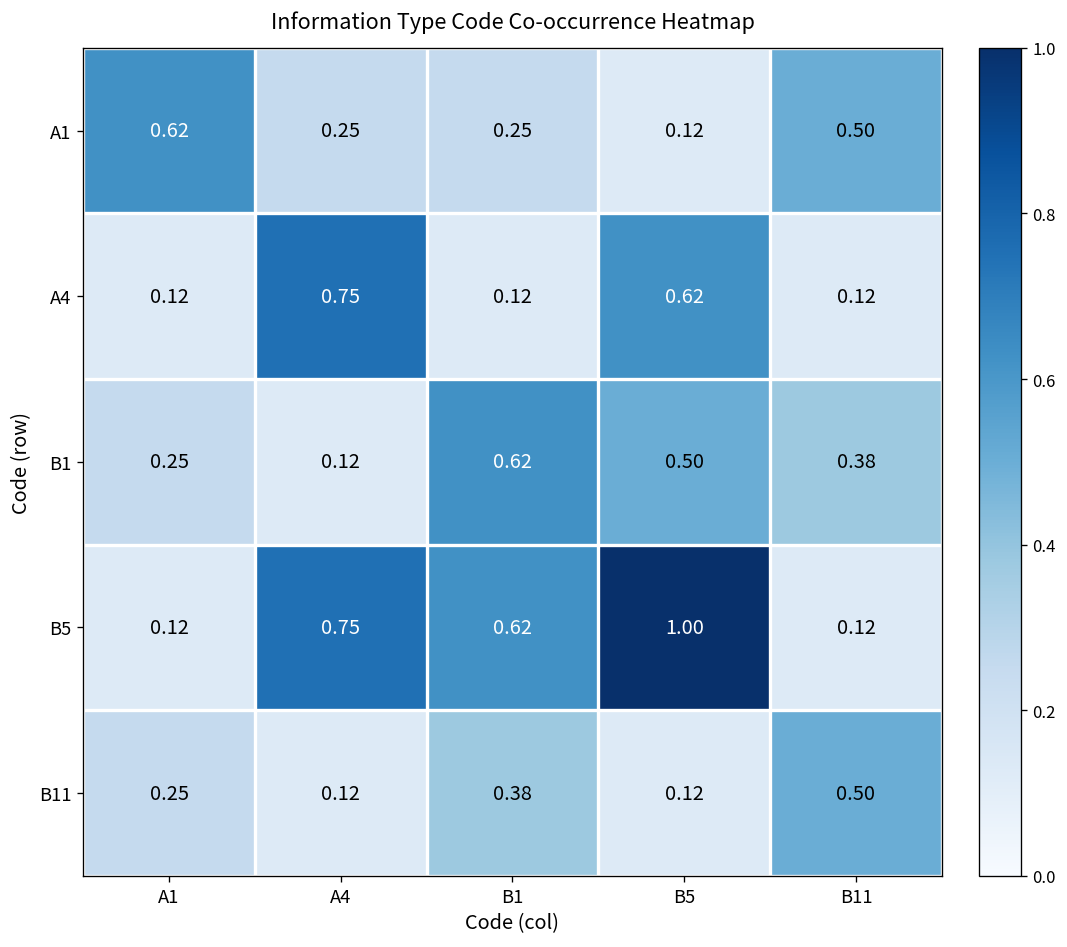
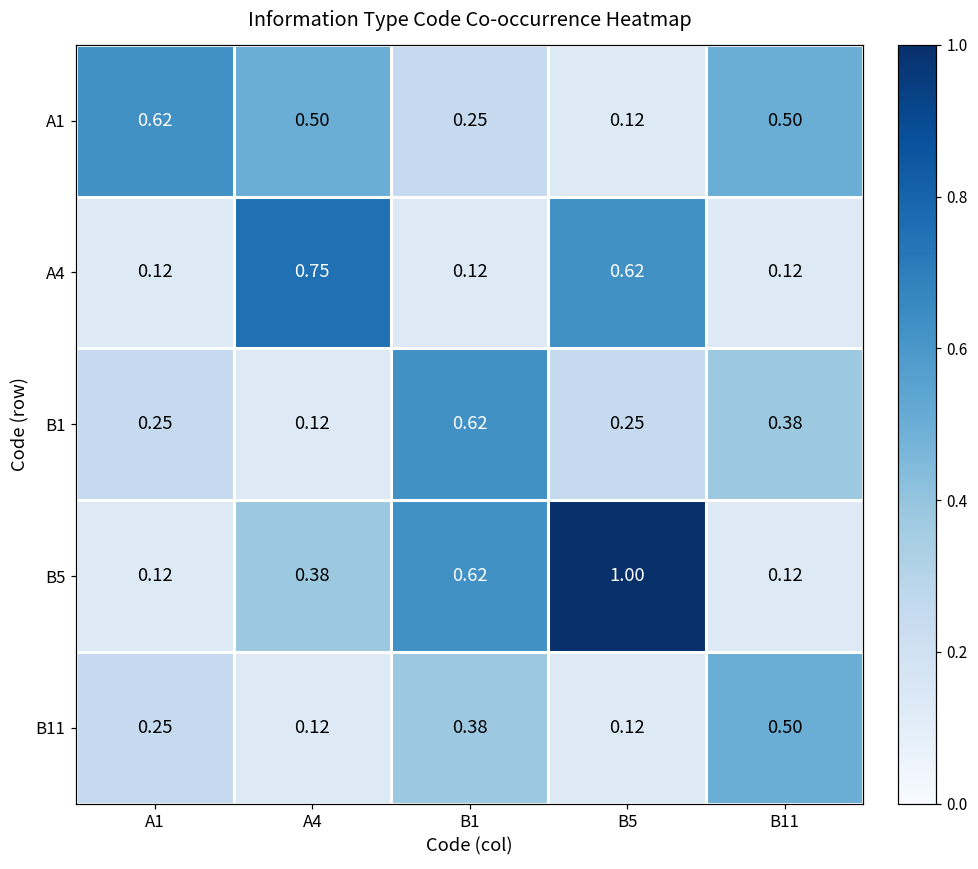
  {
    "A1": {
      "A1": 0.62,
-     "A4": 0.25,
+     "A4": 0.50,
      "B1": 0.25,
      "B5": 0.12,
      "B11": 0.50
    },
    "A4": {
      "A1": 0.12,
      "A4": 0.75,
      "B1": 0.12,
      "B5": 0.62,
      "B11": 0.12
    },
    "B1": {
      "A1": 0.25,
      "A4": 0.12,
      "B1": 0.62,
-     "B5": 0.50,
+     "B5": 0.25,
      "B11": 0.38
    },
    "B5": {
      "A1": 0.12,
-     "A4": 0.75,
+     "A4": 0.38,
      "B1": 0.62,
      "B5": 1.00,
      "B11": 0.12
    },
    "B11": {
      "A1": 0.25,
      "A4": 0.12,
      "B1": 0.38,
      "B5": 0.12,
      "B11": 0.50
    }
  }
